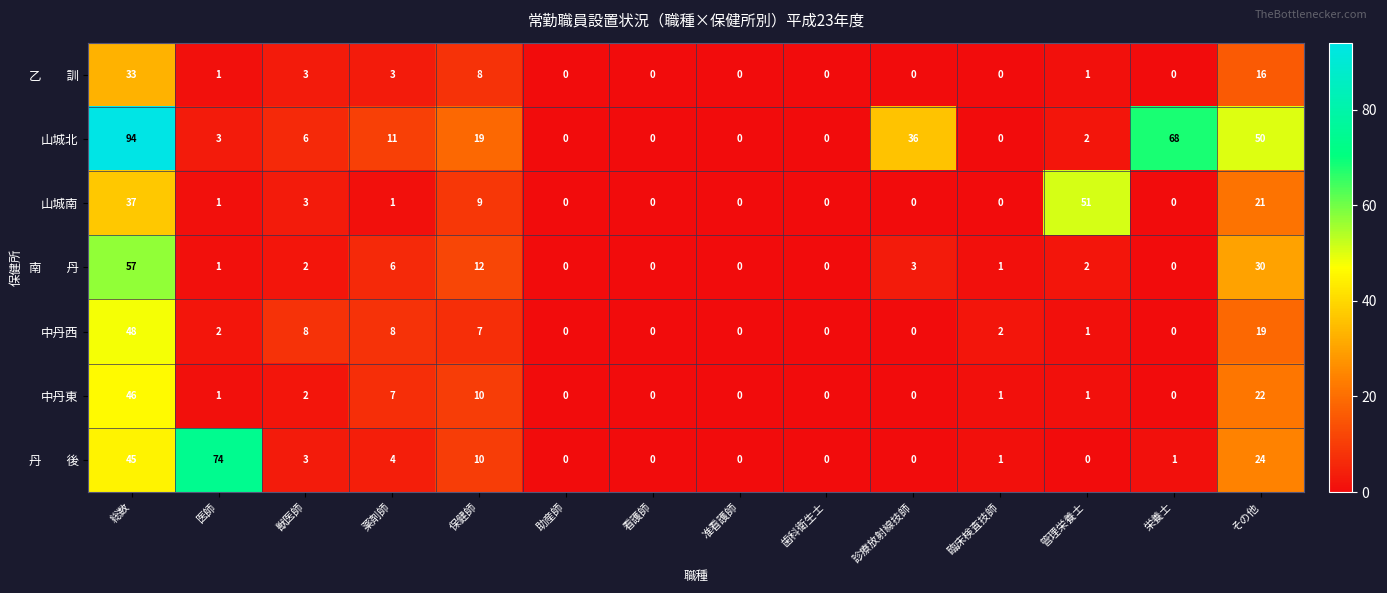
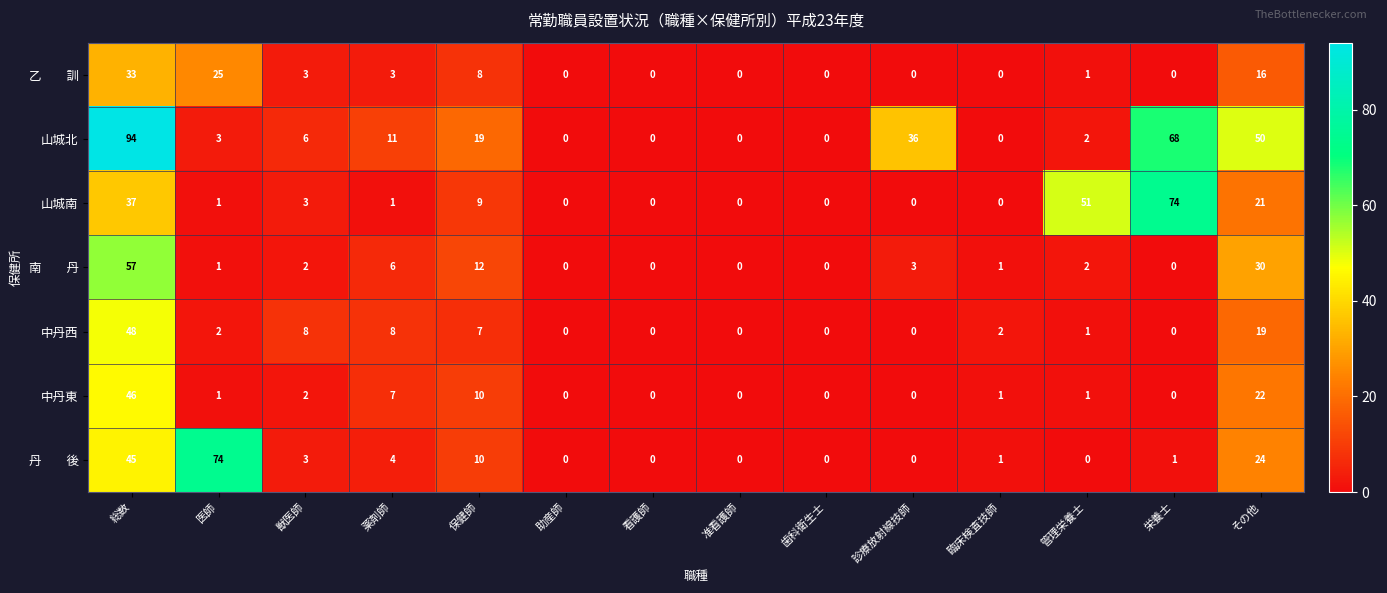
  {
    "乙 訓": {
      "総数": 33,
-     "医師": 1,
+     "医師": 25,
      "獣医師": 3,
      "薬剤師": 3,
      "保健師": 8,
      "助産師": 0,
      "看護師": 0,
      "准看護師": 0,
      "歯科衛生士": 0,
      "診療放射線技師": 0,
      "臨床検査技師": 0,
      "管理栄養士": 1,
      "栄養士": 0,
      "その他": 16
    },
    "山城北": {
      "総数": 94,
      "医師": 3,
      "獣医師": 6,
      "薬剤師": 11,
      "保健師": 19,
      "助産師": 0,
      "看護師": 0,
      "准看護師": 0,
      "歯科衛生士": 0,
      "診療放射線技師": 36,
      "臨床検査技師": 0,
      "管理栄養士": 2,
      "栄養士": 68,
      "その他": 50
    },
    "山城南": {
      "総数": 37,
      "医師": 1,
      "獣医師": 3,
      "薬剤師": 1,
      "保健師": 9,
      "助産師": 0,
      "看護師": 0,
      "准看護師": 0,
      "歯科衛生士": 0,
      "診療放射線技師": 0,
      "臨床検査技師": 0,
      "管理栄養士": 51,
-     "栄養士": 0,
+     "栄養士": 74,
      "その他": 21
    },
    "南 丹": {
      "総数": 57,
      "医師": 1,
      "獣医師": 2,
      "薬剤師": 6,
      "保健師": 12,
      "助産師": 0,
      "看護師": 0,
      "准看護師": 0,
      "歯科衛生士": 0,
      "診療放射線技師": 3,
      "臨床検査技師": 1,
      "管理栄養士": 2,
      "栄養士": 0,
      "その他": 30
    },
    "中丹西": {
      "総数": 48,
      "医師": 2,
      "獣医師": 8,
      "薬剤師": 8,
      "保健師": 7,
      "助産師": 0,
      "看護師": 0,
      "准看護師": 0,
      "歯科衛生士": 0,
      "診療放射線技師": 0,
      "臨床検査技師": 2,
      "管理栄養士": 1,
      "栄養士": 0,
      "その他": 19
    },
    "中丹東": {
      "総数": 46,
      "医師": 1,
      "獣医師": 2,
      "薬剤師": 7,
      "保健師": 10,
      "助産師": 0,
      "看護師": 0,
      "准看護師": 0,
      "歯科衛生士": 0,
      "診療放射線技師": 0,
      "臨床検査技師": 1,
      "管理栄養士": 1,
      "栄養士": 0,
      "その他": 22
    },
    "丹 後": {
      "総数": 45,
      "医師": 74,
      "獣医師": 3,
      "薬剤師": 4,
      "保健師": 10,
      "助産師": 0,
      "看護師": 0,
      "准看護師": 0,
      "歯科衛生士": 0,
      "診療放射線技師": 0,
      "臨床検査技師": 1,
      "管理栄養士": 0,
      "栄養士": 1,
      "その他": 24
    }
  }
